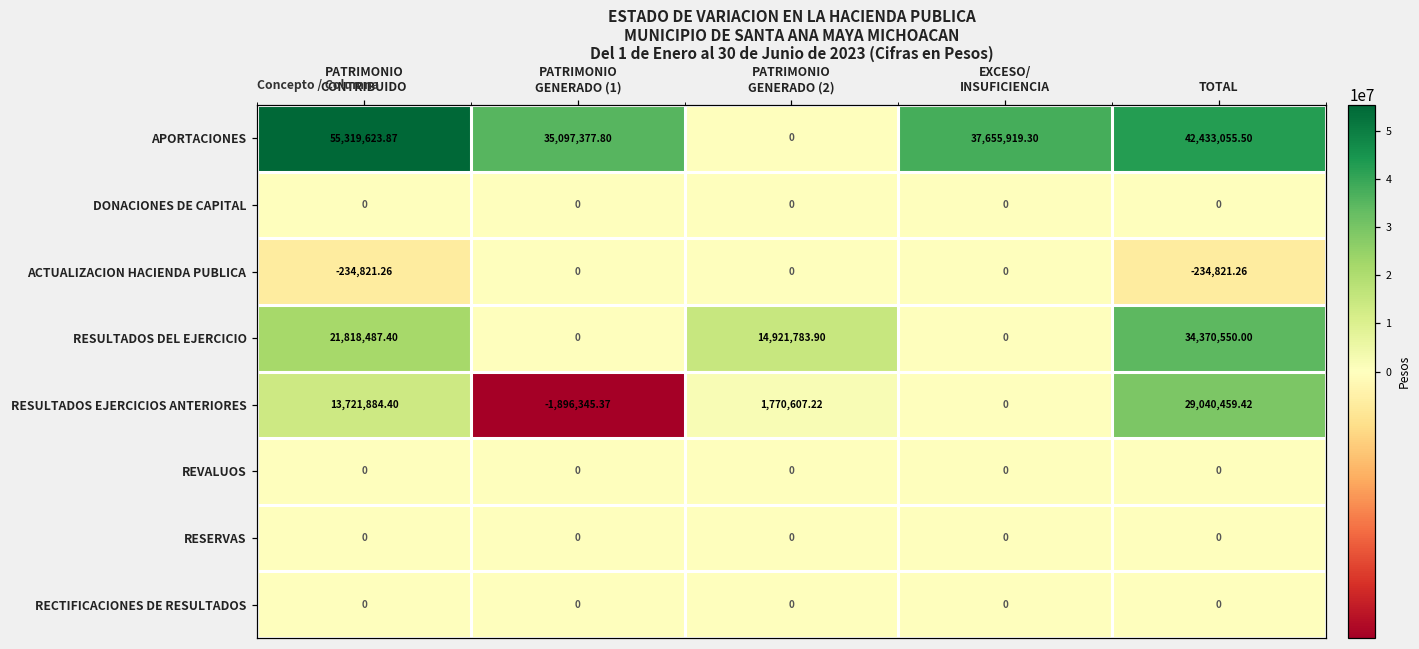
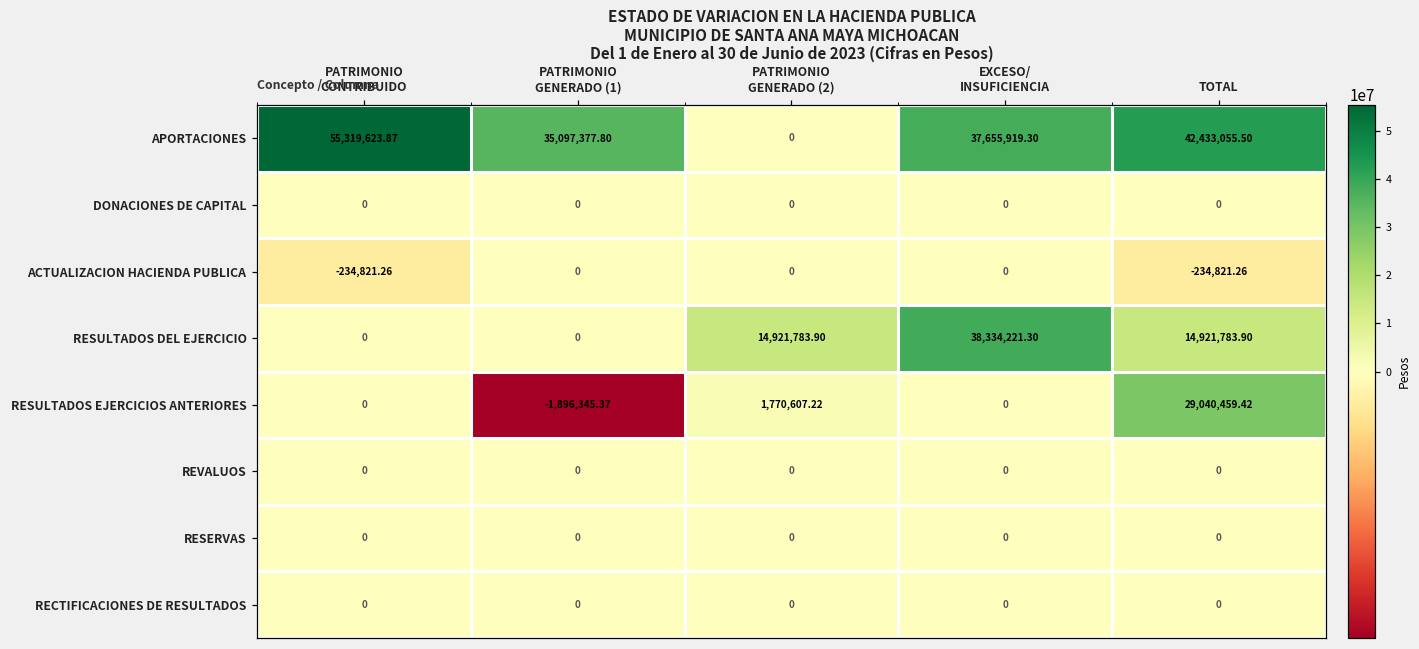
  {
    "APORTACIONES": {
      "PATRIMONIO CONTRIBUIDO": "55,319,623.87",
      "PATRIMONIO GENERADO (1)": "35,097,377.80",
      "PATRIMONIO GENERADO (2)": "0",
      "EXCESO/ INSUFICIENCIA": "37,655,919.30",
      "TOTAL": "42,433,055.50"
    },
    "DONACIONES DE CAPITAL": {
      "PATRIMONIO CONTRIBUIDO": "0",
      "PATRIMONIO GENERADO (1)": "0",
      "PATRIMONIO GENERADO (2)": "0",
      "EXCESO/ INSUFICIENCIA": "0",
      "TOTAL": "0"
    },
    "ACTUALIZACION HACIENDA PUBLICA": {
      "PATRIMONIO CONTRIBUIDO": "-234,821.26",
      "PATRIMONIO GENERADO (1)": "0",
      "PATRIMONIO GENERADO (2)": "0",
      "EXCESO/ INSUFICIENCIA": "0",
      "TOTAL": "-234,821.26"
    },
    "RESULTADOS DEL EJERCICIO": {
-     "PATRIMONIO CONTRIBUIDO": "21,818,487.40",
+     "PATRIMONIO CONTRIBUIDO": "0",
      "PATRIMONIO GENERADO (1)": "0",
      "PATRIMONIO GENERADO (2)": "14,921,783.90",
-     "EXCESO/ INSUFICIENCIA": "0",
-     "TOTAL": "34,370,550.00"
+     "EXCESO/ INSUFICIENCIA": "38,334,221.30",
+     "TOTAL": "14,921,783.90"
    },
    "RESULTADOS EJERCICIOS ANTERIORES": {
-     "PATRIMONIO CONTRIBUIDO": "13,721,884.40",
+     "PATRIMONIO CONTRIBUIDO": "0",
      "PATRIMONIO GENERADO (1)": "-1,896,345.37",
      "PATRIMONIO GENERADO (2)": "1,770,607.22",
      "EXCESO/ INSUFICIENCIA": "0",
      "TOTAL": "29,040,459.42"
    },
    "REVALUOS": {
      "PATRIMONIO CONTRIBUIDO": "0",
      "PATRIMONIO GENERADO (1)": "0",
      "PATRIMONIO GENERADO (2)": "0",
      "EXCESO/ INSUFICIENCIA": "0",
      "TOTAL": "0"
    },
    "RESERVAS": {
      "PATRIMONIO CONTRIBUIDO": "0",
      "PATRIMONIO GENERADO (1)": "0",
      "PATRIMONIO GENERADO (2)": "0",
      "EXCESO/ INSUFICIENCIA": "0",
      "TOTAL": "0"
    },
    "RECTIFICACIONES DE RESULTADOS": {
      "PATRIMONIO CONTRIBUIDO": "0",
      "PATRIMONIO GENERADO (1)": "0",
      "PATRIMONIO GENERADO (2)": "0",
      "EXCESO/ INSUFICIENCIA": "0",
      "TOTAL": "0"
    }
  }
